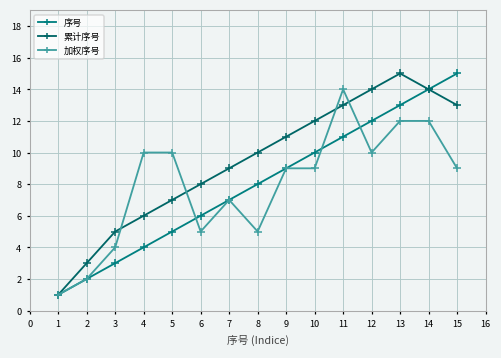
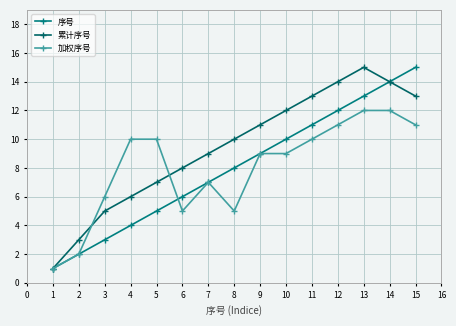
  {
    "加权序号": {
-     "3": 4,
+     "3": 6,
      "4": 10,
      "5": 10,
      "6": 5,
      "8": 5,
      "10": 9,
-     "11": 14,
-     "12": 10,
+     "11": 10,
+     "12": 11,
      "13": 12,
      "14": 12,
-     "15": 9
+     "15": 11
    }
  }
